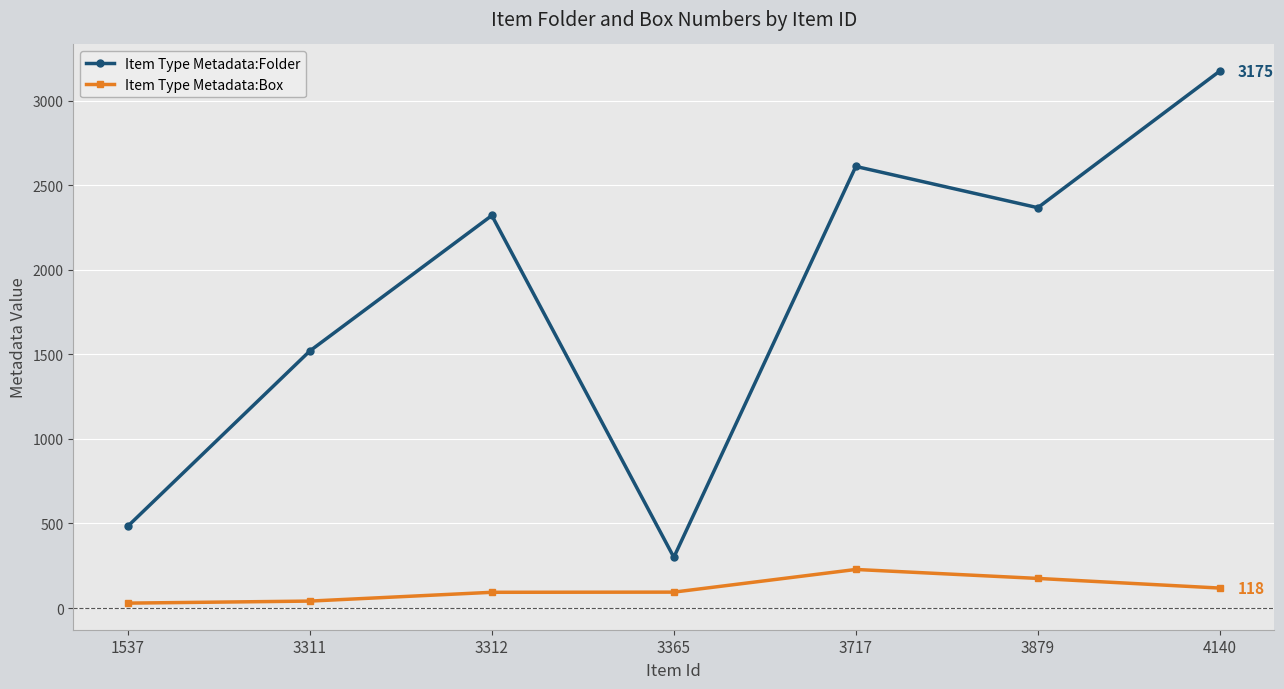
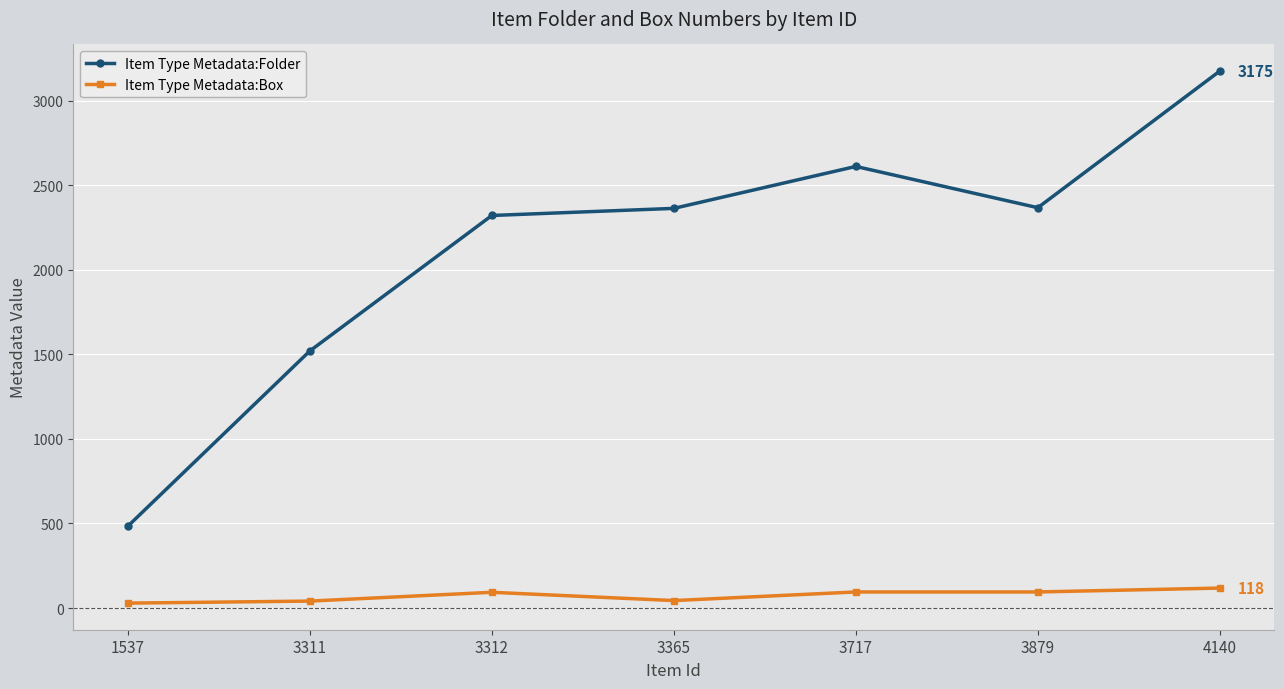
  {
    "Item Type Metadata:Folder": {
      "1537": 480,
      "3311": 1520,
      "3312": 2320,
-     "3365": 300,
+     "3365": 2360,
      "3717": 2610,
      "3879": 2370
    },
    "Item Type Metadata:Box": {
      "1537": 30,
      "3311": 40,
      "3312": 90,
-     "3365": 90,
-     "3717": 230,
-     "3879": 180
+     "3365": 40,
+     "3717": 100,
+     "3879": 100
    }
  }
